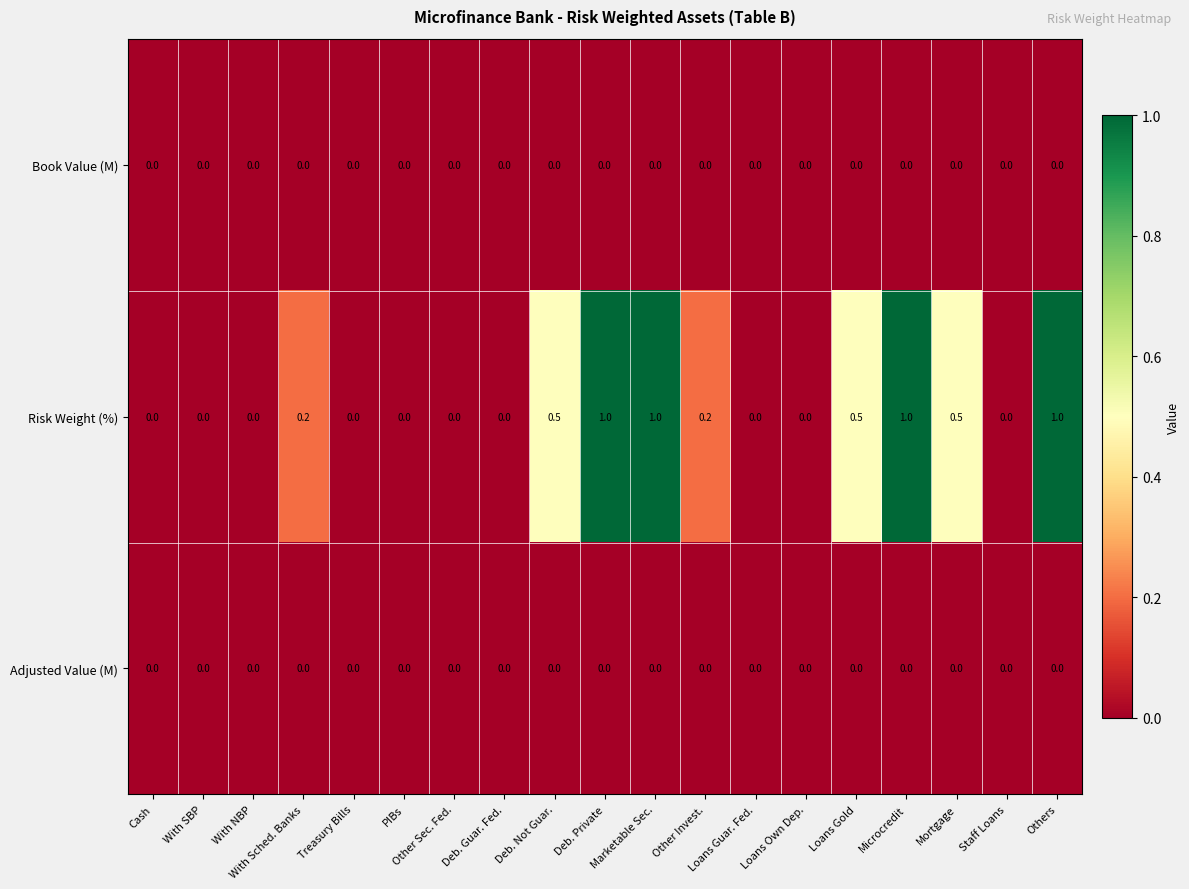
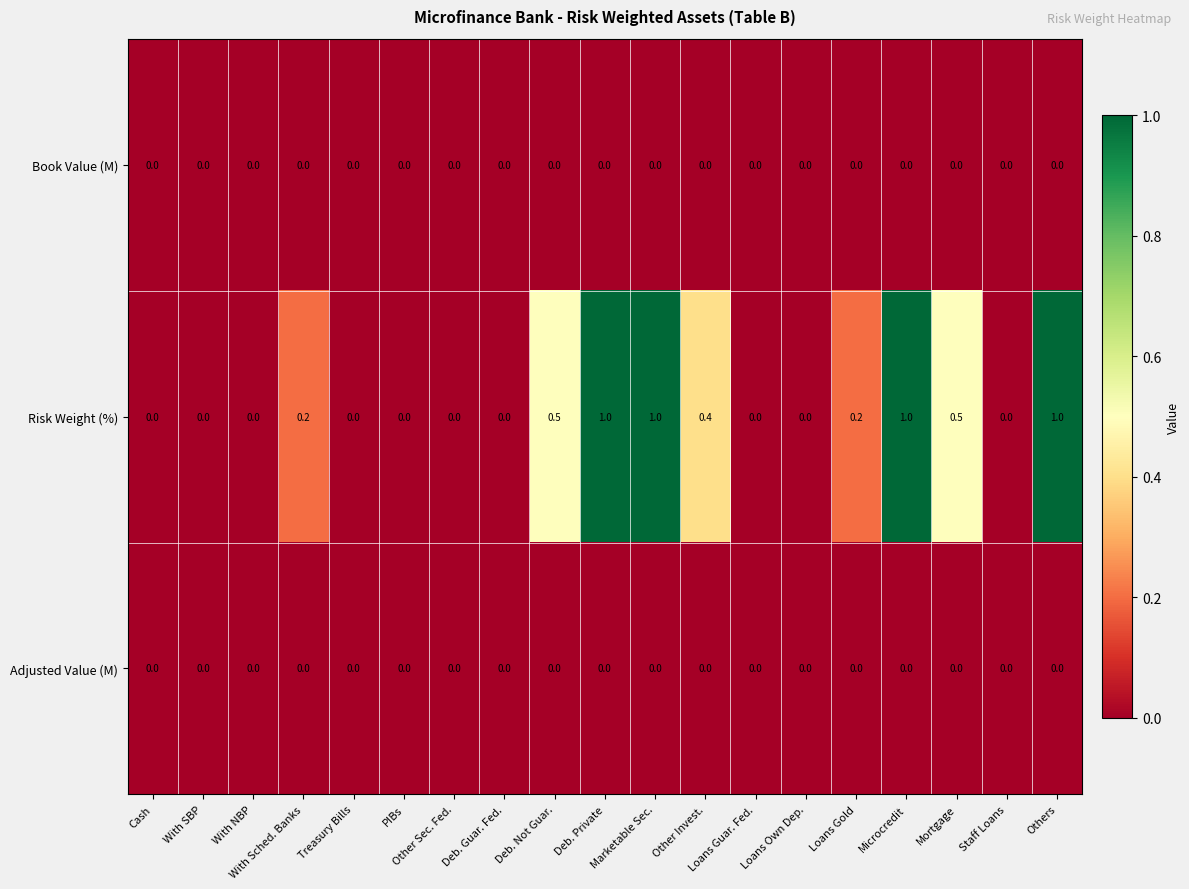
  {
    "Book Value (M)": {
      "Cash": 0.0,
      "With SBP": 0.0,
      "With NBP": 0.0,
      "With Sched. Banks": 0.0,
      "Treasury Bills": 0.0,
      "PIBs": 0.0,
      "Other Sec. Fed.": 0.0,
      "Deb. Guar. Fed.": 0.0,
      "Deb. Not Guar.": 0.0,
      "Deb. Private": 0.0,
      "Marketable Sec.": 0.0,
      "Other Invest.": 0.0,
      "Loans Guar. Fed.": 0.0,
      "Loans Own Dep.": 0.0,
      "Loans Gold": 0.0,
      "Microcredit": 0.0,
      "Mortgage": 0.0,
      "Staff Loans": 0.0,
      "Others": 0.0
    },
    "Risk Weight (%)": {
      "Cash": 0.0,
      "With SBP": 0.0,
      "With NBP": 0.0,
      "With Sched. Banks": 0.2,
      "Treasury Bills": 0.0,
      "PIBs": 0.0,
      "Other Sec. Fed.": 0.0,
      "Deb. Guar. Fed.": 0.0,
      "Deb. Not Guar.": 0.5,
      "Deb. Private": 1.0,
      "Marketable Sec.": 1.0,
-     "Other Invest.": 0.2,
+     "Other Invest.": 0.4,
      "Loans Guar. Fed.": 0.0,
      "Loans Own Dep.": 0.0,
-     "Loans Gold": 0.5,
+     "Loans Gold": 0.2,
      "Microcredit": 1.0,
      "Mortgage": 0.5,
      "Staff Loans": 0.0,
      "Others": 1.0
    },
    "Adjusted Value (M)": {
      "Cash": 0.0,
      "With SBP": 0.0,
      "With NBP": 0.0,
      "With Sched. Banks": 0.0,
      "Treasury Bills": 0.0,
      "PIBs": 0.0,
      "Other Sec. Fed.": 0.0,
      "Deb. Guar. Fed.": 0.0,
      "Deb. Not Guar.": 0.0,
      "Deb. Private": 0.0,
      "Marketable Sec.": 0.0,
      "Other Invest.": 0.0,
      "Loans Guar. Fed.": 0.0,
      "Loans Own Dep.": 0.0,
      "Loans Gold": 0.0,
      "Microcredit": 0.0,
      "Mortgage": 0.0,
      "Staff Loans": 0.0,
      "Others": 0.0
    }
  }
